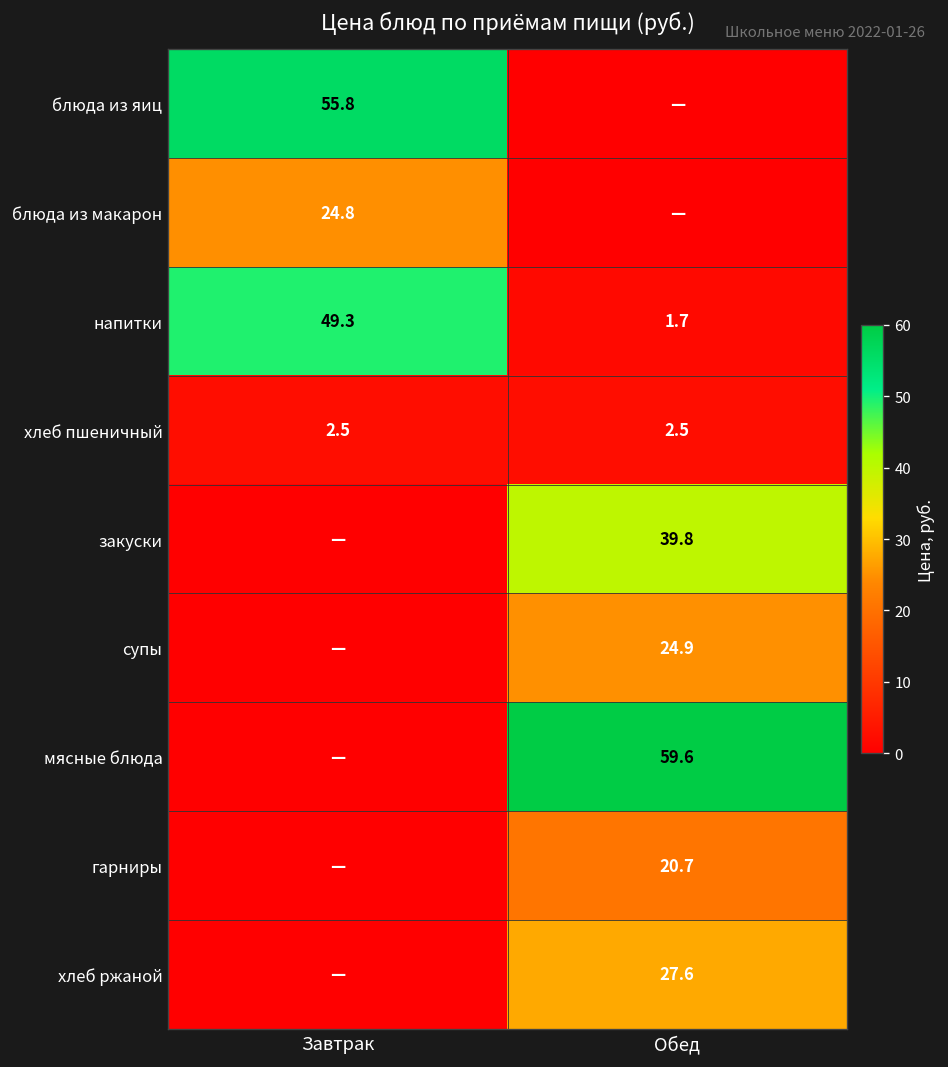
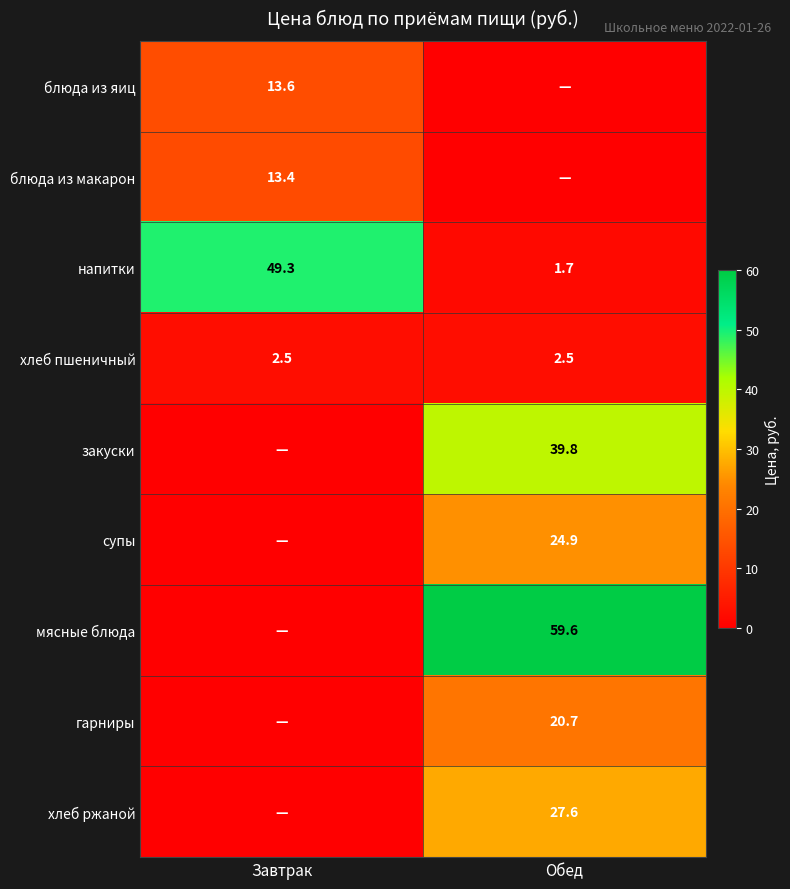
  {
    "блюда из яиц": {
-     "Завтрак": 55.8
+     "Завтрак": 13.6
    },
    "блюда из макарон": {
-     "Завтрак": 24.8
+     "Завтрак": 13.4
    },
    "напитки": {
      "Завтрак": 49.3,
      "Обед": 1.7
    },
    "хлеб пшеничный": {
      "Завтрак": 2.5,
      "Обед": 2.5
    },
    "закуски": {
      "Обед": 39.8
    },
    "супы": {
      "Обед": 24.9
    },
    "мясные блюда": {
      "Обед": 59.6
    },
    "гарниры": {
      "Обед": 20.7
    },
    "хлеб ржаной": {
      "Обед": 27.6
    }
  }
